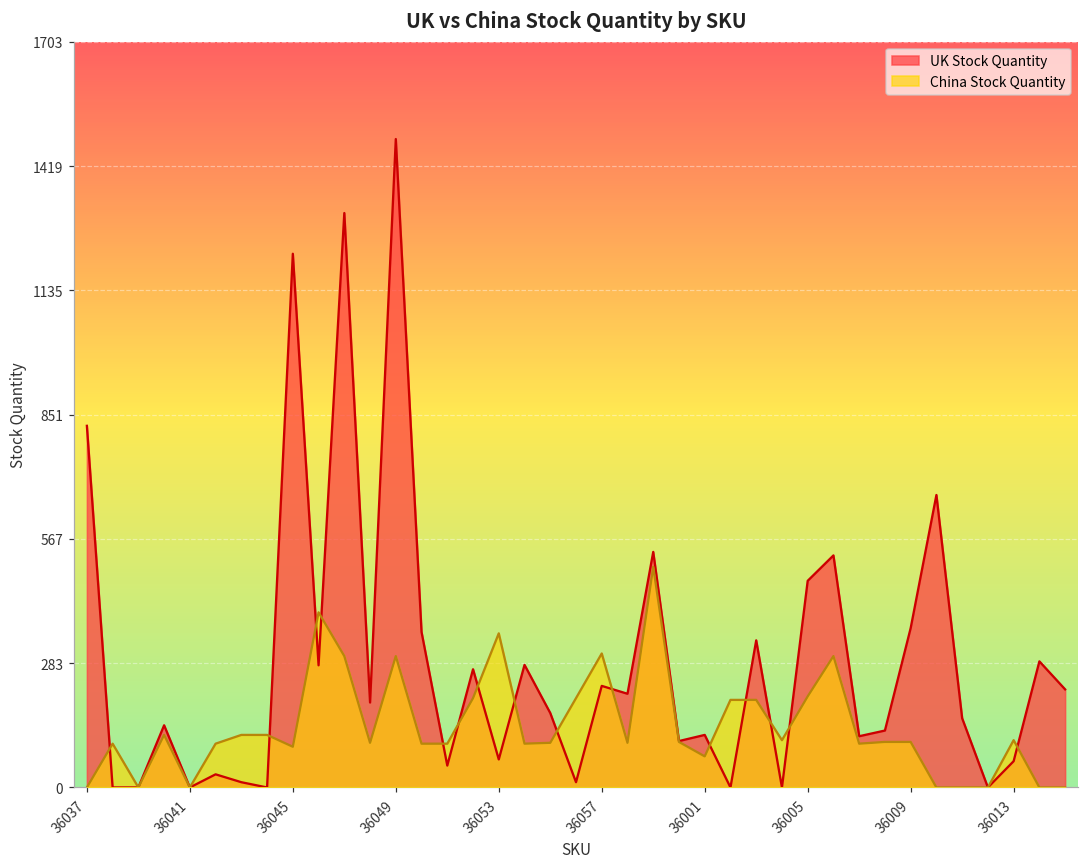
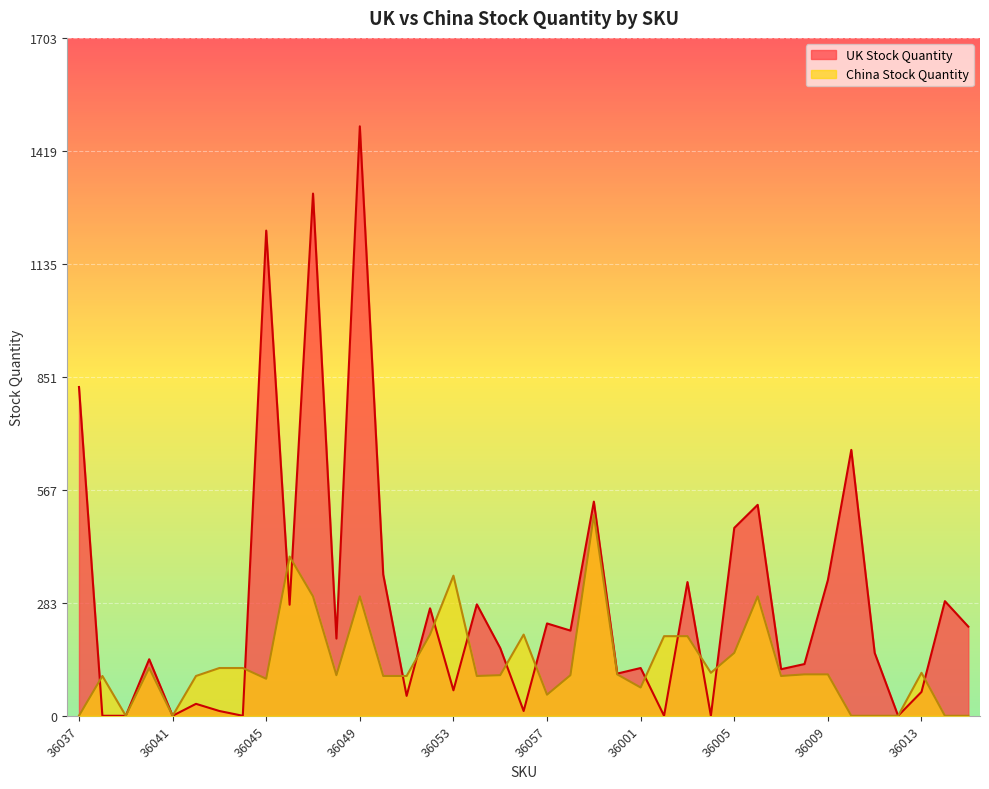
  {
    "UK Stock Quantity": {
      "36037": 830,
      "36045": 1220,
      "36049": 1480,
      "36053": 60,
      "36057": 230,
      "36001": 120,
      "36005": 470,
-     "36009": 360,
+     "36009": 340,
      "36013": 60
    },
    "China Stock Quantity": {
      "36037": 0,
      "36045": 90,
      "36049": 300,
      "36053": 350,
-     "36057": 310,
+     "36057": 50,
      "36001": 70,
-     "36005": 210,
+     "36005": 160,
      "36009": 100,
      "36013": 110
    }
  }
